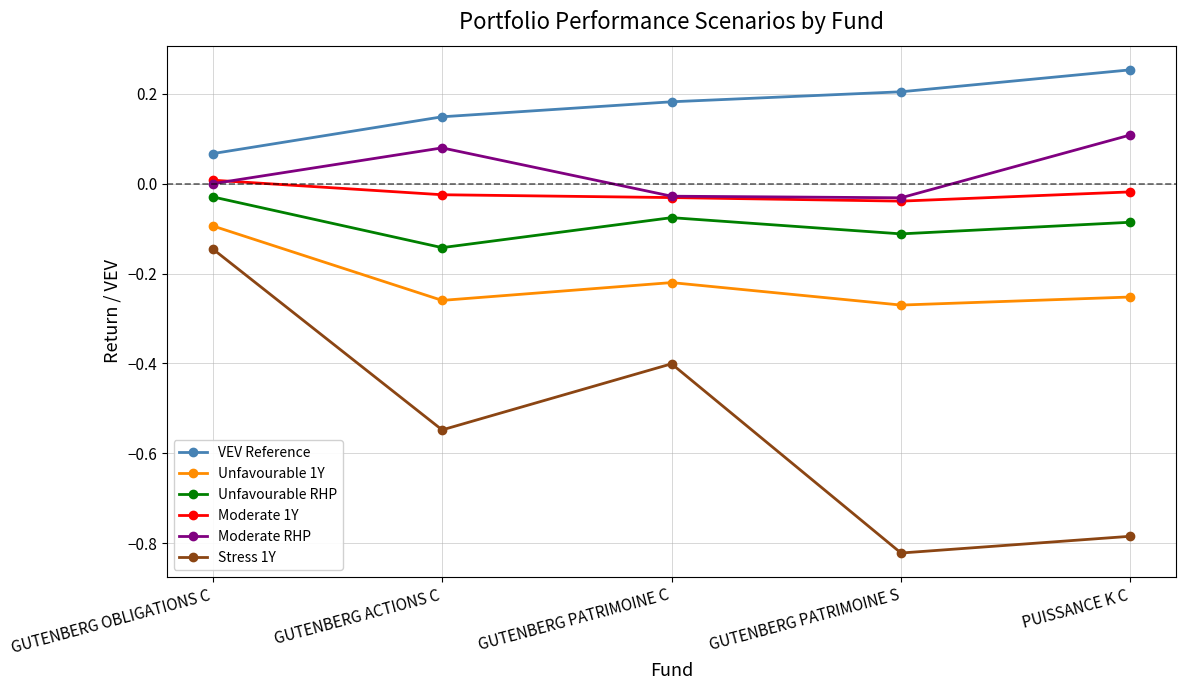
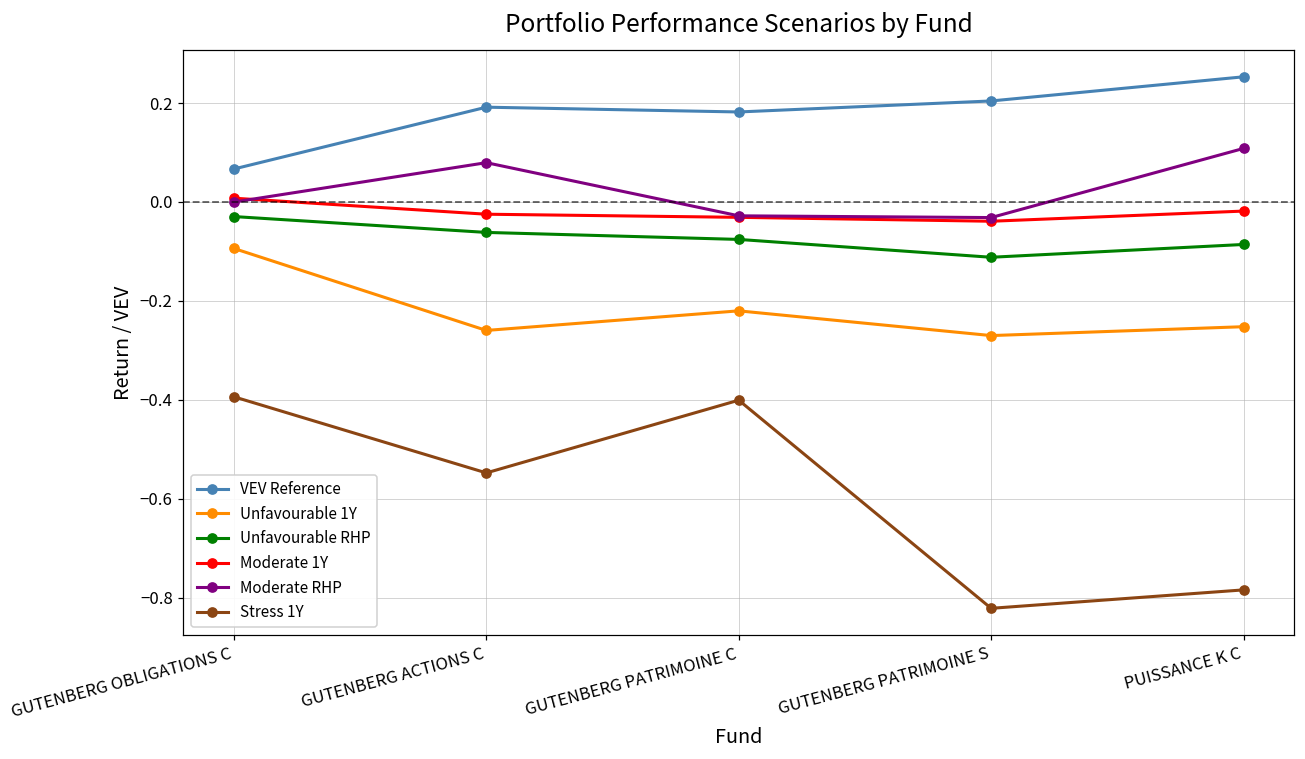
  {
    "VEV Reference": {
      "GUTENBERG OBLIGATIONS C": 0.07,
-     "GUTENBERG ACTIONS C": 0.15,
+     "GUTENBERG ACTIONS C": 0.19,
      "GUTENBERG PATRIMOINE C": 0.18,
      "GUTENBERG PATRIMOINE S": 0.20,
      "PUISSANCE K C": 0.25
    },
    "Unfavourable 1Y": {
      "GUTENBERG OBLIGATIONS C": -0.09,
      "GUTENBERG ACTIONS C": -0.26,
      "GUTENBERG PATRIMOINE C": -0.22,
      "GUTENBERG PATRIMOINE S": -0.27,
      "PUISSANCE K C": -0.25
    },
    "Unfavourable RHP": {
      "GUTENBERG OBLIGATIONS C": -0.03,
-     "GUTENBERG ACTIONS C": -0.14,
+     "GUTENBERG ACTIONS C": -0.06,
      "GUTENBERG PATRIMOINE C": -0.08,
      "GUTENBERG PATRIMOINE S": -0.11,
      "PUISSANCE K C": -0.09
    },
    "Moderate 1Y": {
      "GUTENBERG OBLIGATIONS C": 0.01,
      "GUTENBERG ACTIONS C": -0.02,
      "GUTENBERG PATRIMOINE S": -0.04,
      "PUISSANCE K C": -0.02
    },
    "Moderate RHP": {
      "GUTENBERG OBLIGATIONS C": 0.00,
      "GUTENBERG ACTIONS C": 0.08,
      "GUTENBERG PATRIMOINE S": -0.03,
      "PUISSANCE K C": 0.11
    },
    "Stress 1Y": {
-     "GUTENBERG OBLIGATIONS C": -0.15,
+     "GUTENBERG OBLIGATIONS C": -0.39,
      "GUTENBERG ACTIONS C": -0.55,
      "GUTENBERG PATRIMOINE C": -0.40,
      "GUTENBERG PATRIMOINE S": -0.82,
      "PUISSANCE K C": -0.78
    }
  }
